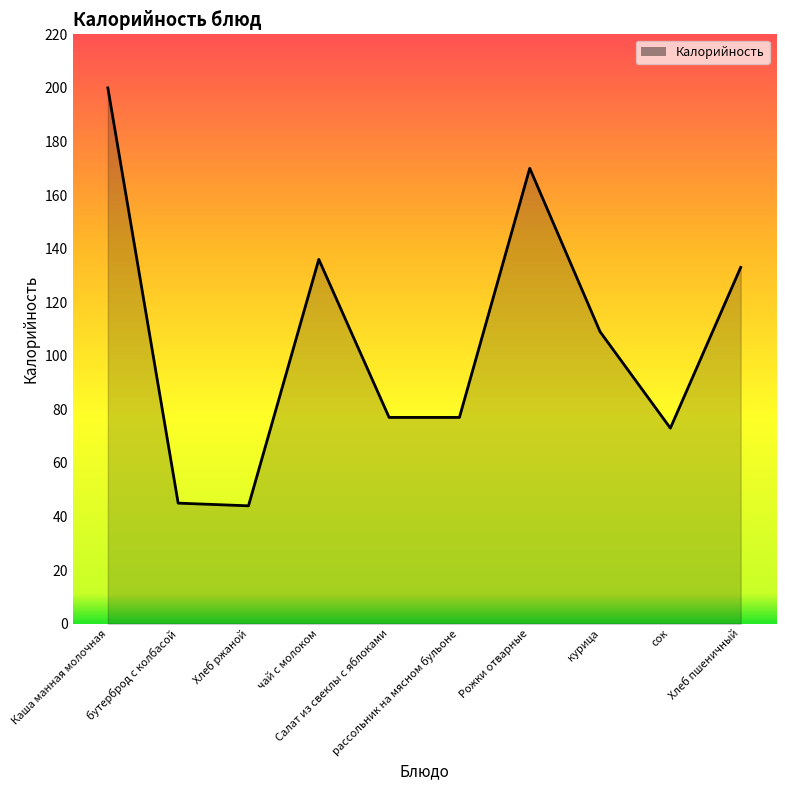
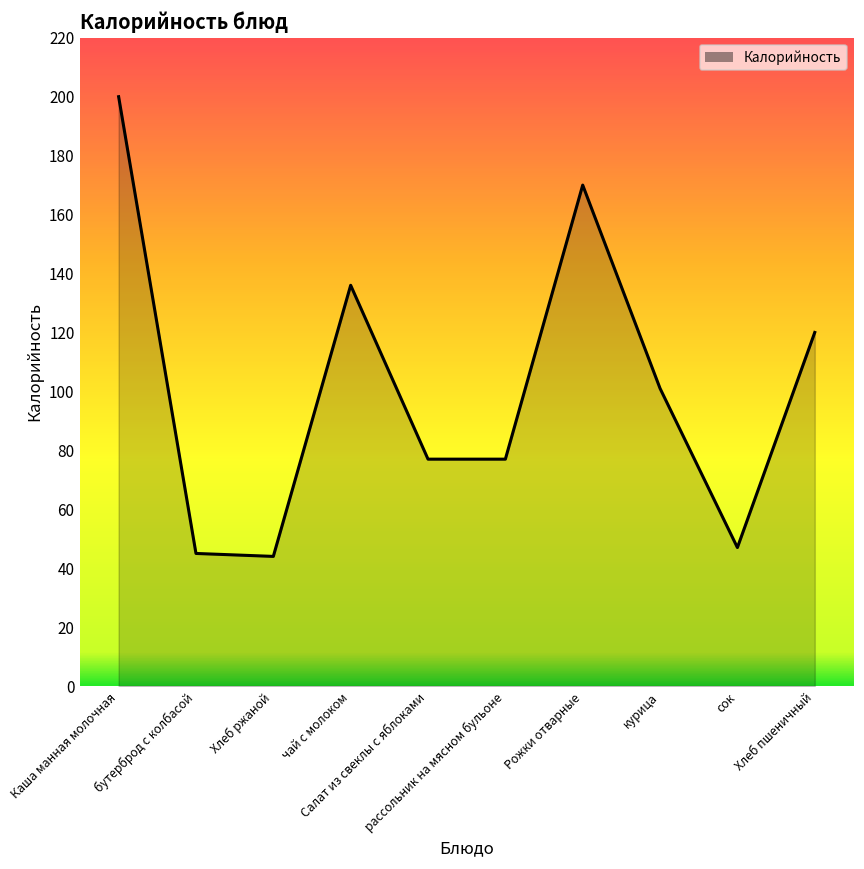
  {
    "Каша манная молочная": 200,
    "бутерброд с колбасой": 45,
    "Хлеб ржаной": 44,
    "чай с молоком": 136,
    "Салат из свеклы с яблоками": 77,
    "рассольник на мясном бульоне": 77,
    "Рожки отварные": 170,
-   "курица": 109,
-   "сок": 73,
-   "Хлеб пшеничный": 133
+   "курица": 101,
+   "сок": 47,
+   "Хлеб пшеничный": 120
  }
